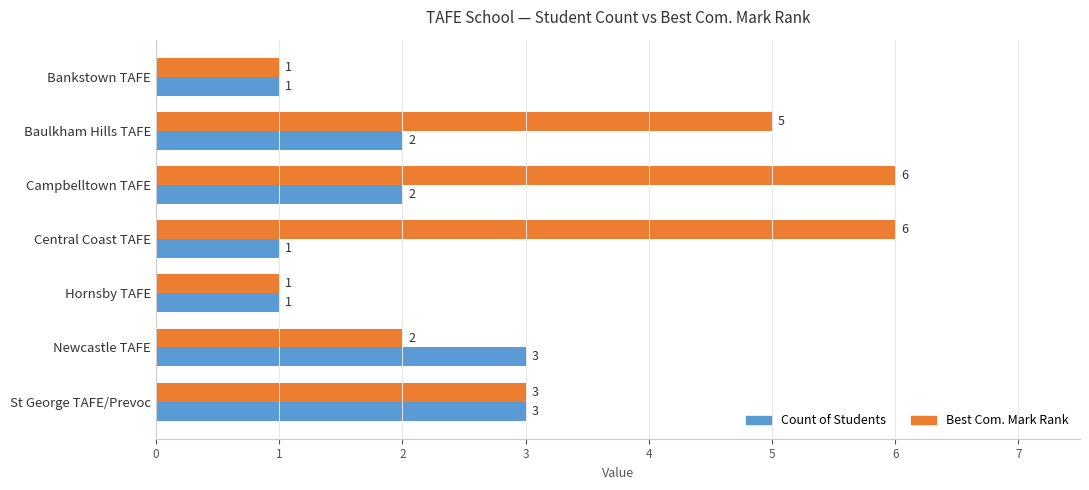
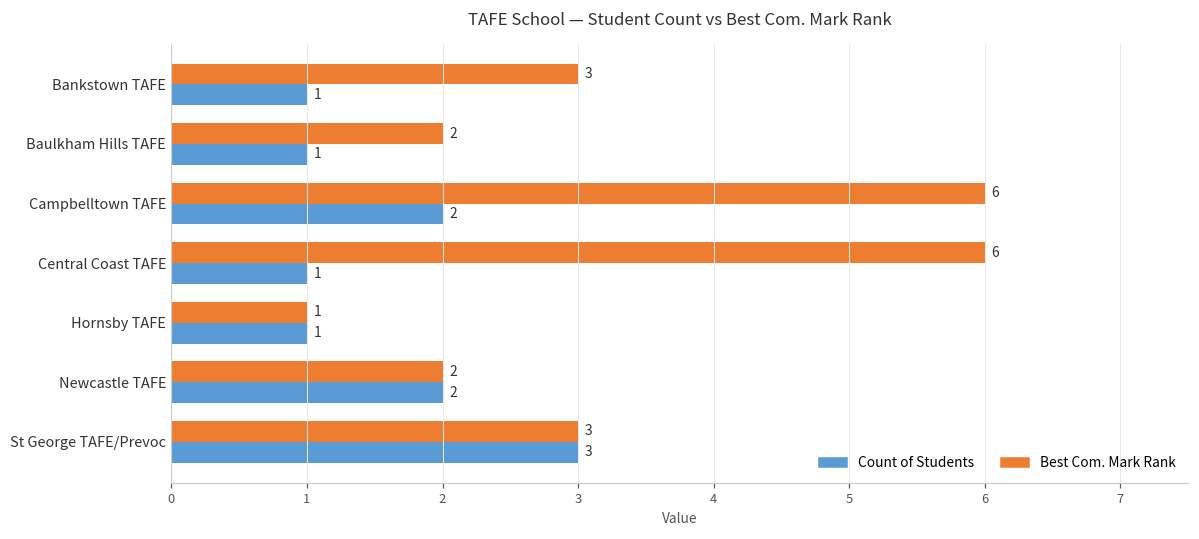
  {
    "Count of Students": {
      "Bankstown TAFE": 1,
-     "Baulkham Hills TAFE": 2,
+     "Baulkham Hills TAFE": 1,
      "Campbelltown TAFE": 2,
      "Central Coast TAFE": 1,
      "Hornsby TAFE": 1,
-     "Newcastle TAFE": 3,
+     "Newcastle TAFE": 2,
      "St George TAFE/Prevoc": 3
    },
    "Best Com. Mark Rank": {
-     "Bankstown TAFE": 1,
-     "Baulkham Hills TAFE": 5,
+     "Bankstown TAFE": 3,
+     "Baulkham Hills TAFE": 2,
      "Campbelltown TAFE": 6,
      "Central Coast TAFE": 6,
      "Hornsby TAFE": 1,
      "Newcastle TAFE": 2,
      "St George TAFE/Prevoc": 3
    }
  }
